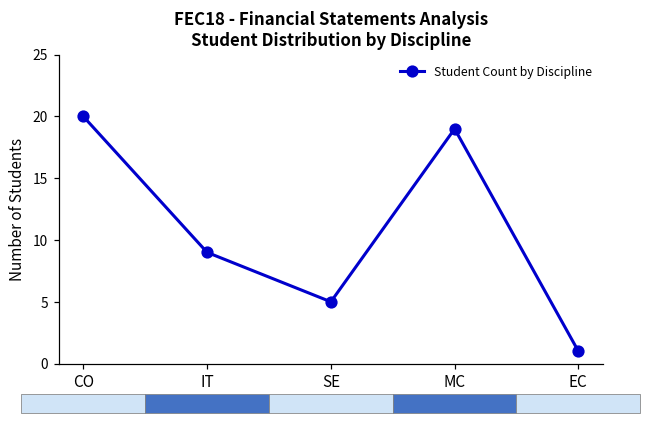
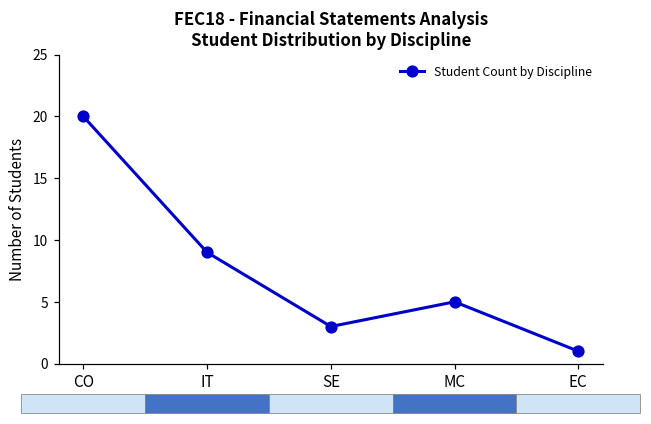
  {
    "CO": 20,
    "IT": 9,
-   "SE": 5,
-   "MC": 19,
+   "SE": 3,
+   "MC": 5,
    "EC": 1
  }
